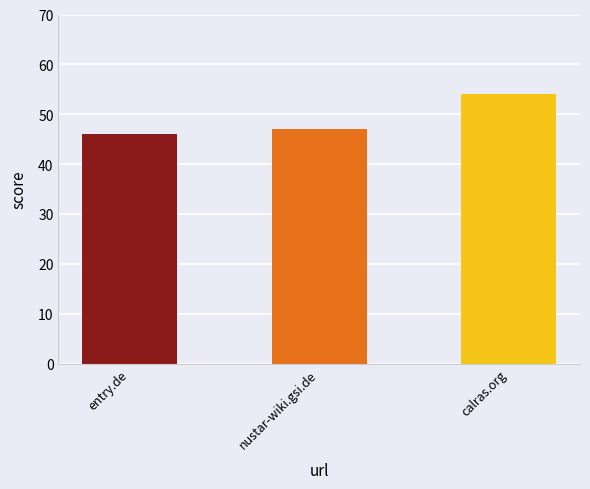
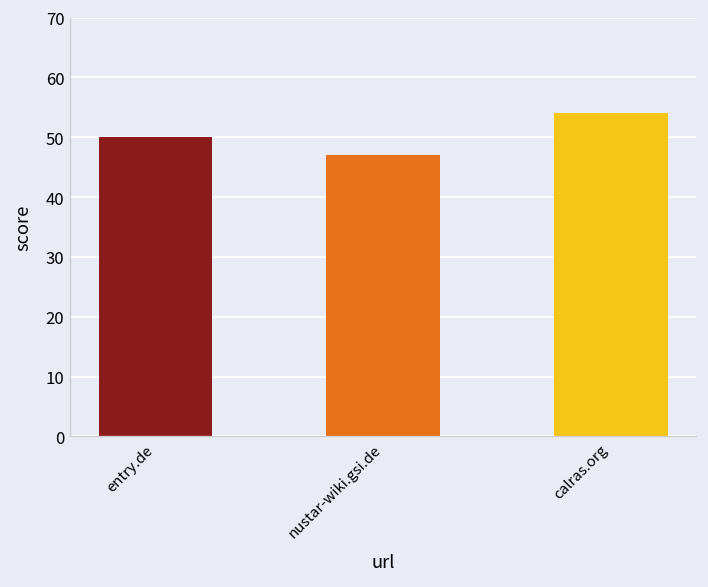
  {
-   "entry.de": 46,
+   "entry.de": 50,
    "nustar-wiki.gsi.de": 47,
    "calras.org": 54
  }
